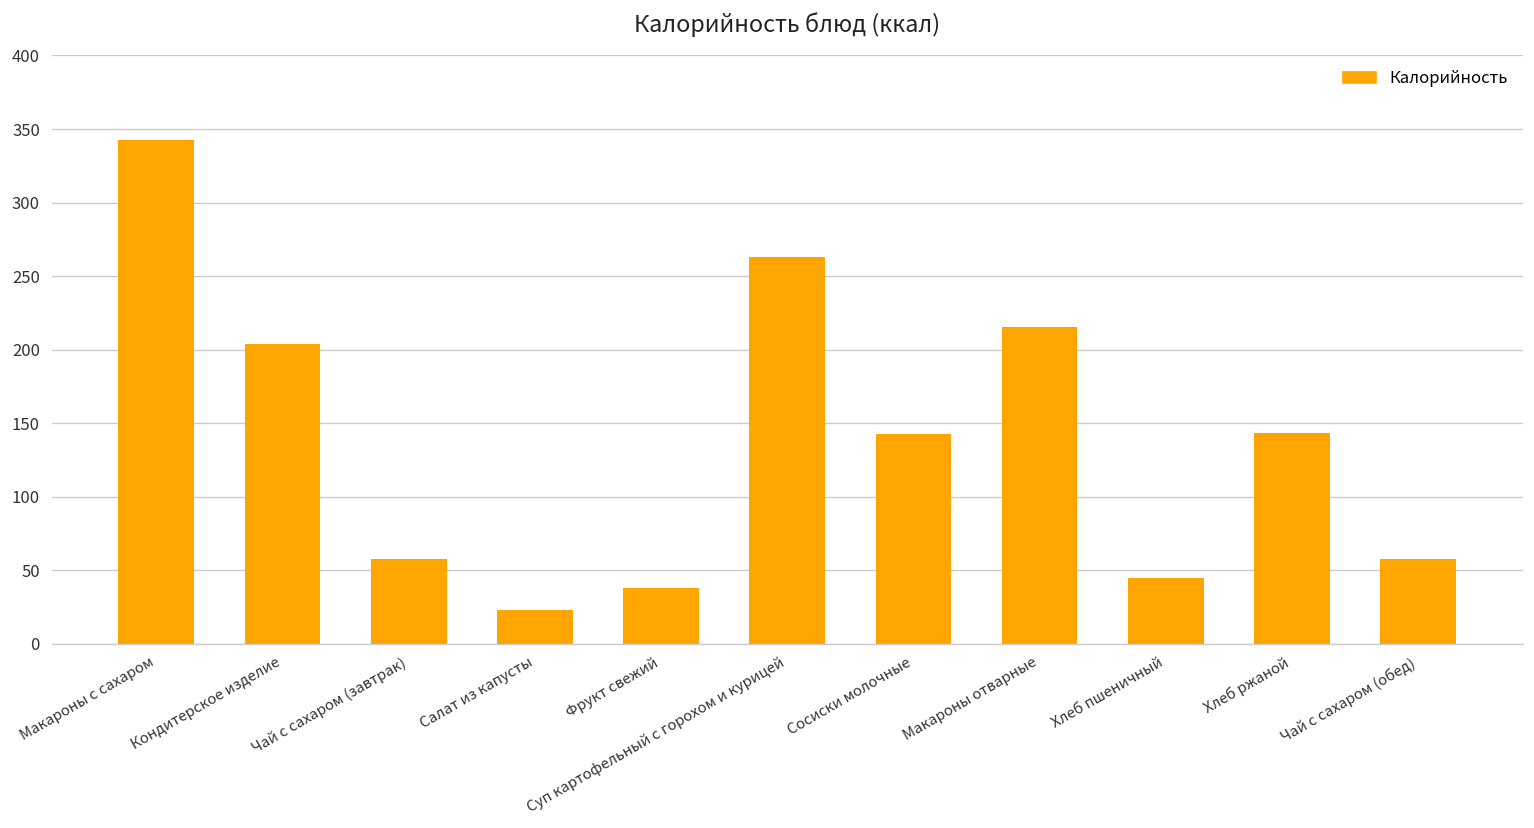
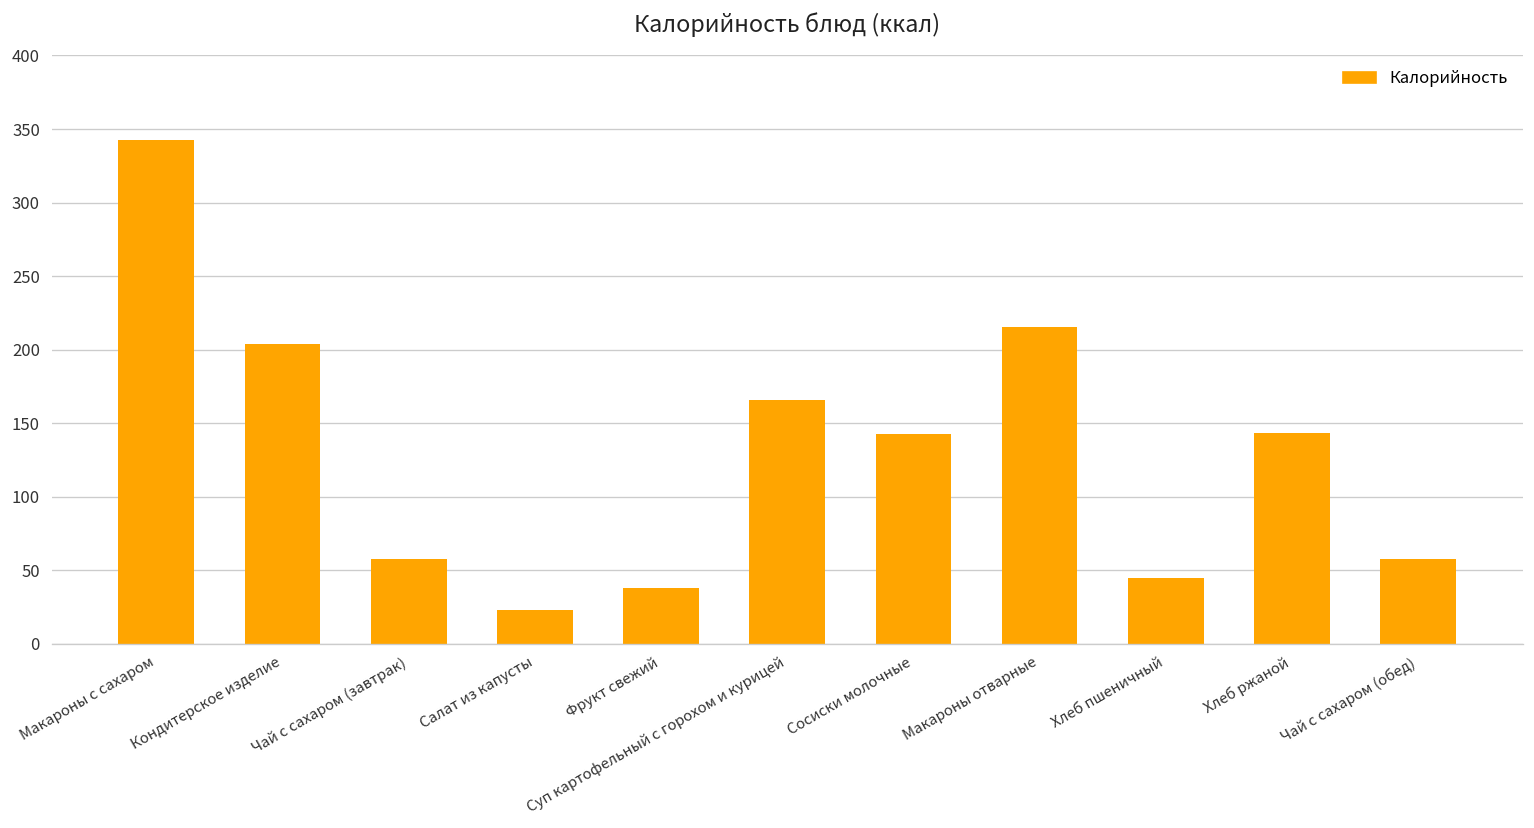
  {
    "Макароны с сахаром": 342,
    "Кондитерское изделие": 204,
    "Чай с сахаром (завтрак)": 58,
    "Салат из капусты": 23,
    "Фрукт свежий": 38,
-   "Суп картофельный с горохом и курицей": 263,
+   "Суп картофельный с горохом и курицей": 166,
    "Сосиски молочные": 142,
    "Макароны отварные": 215,
    "Хлеб пшеничный": 45,
    "Хлеб ржаной": 143,
    "Чай с сахаром (обед)": 58
  }
